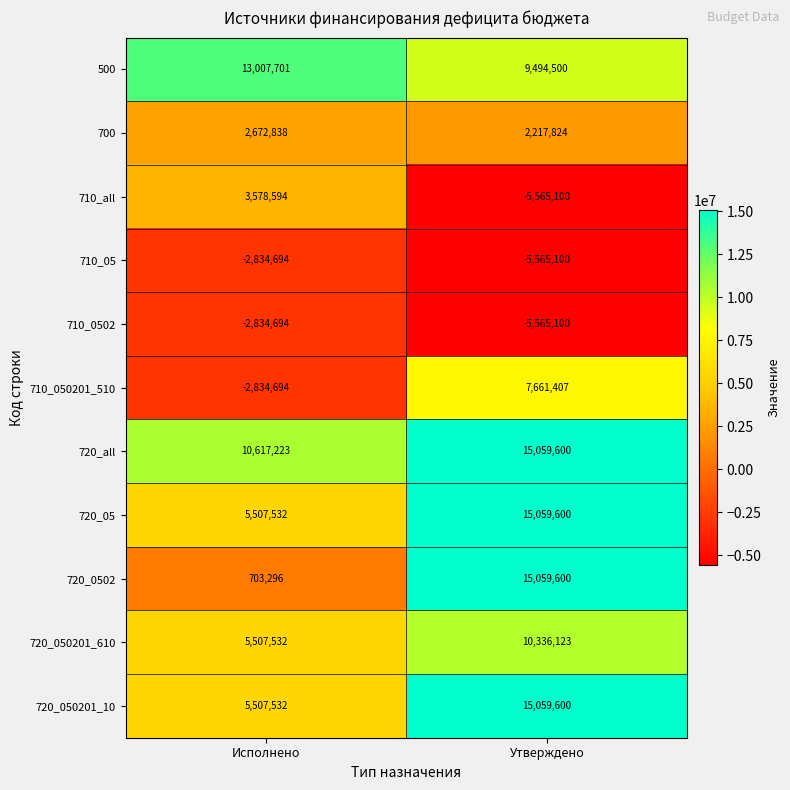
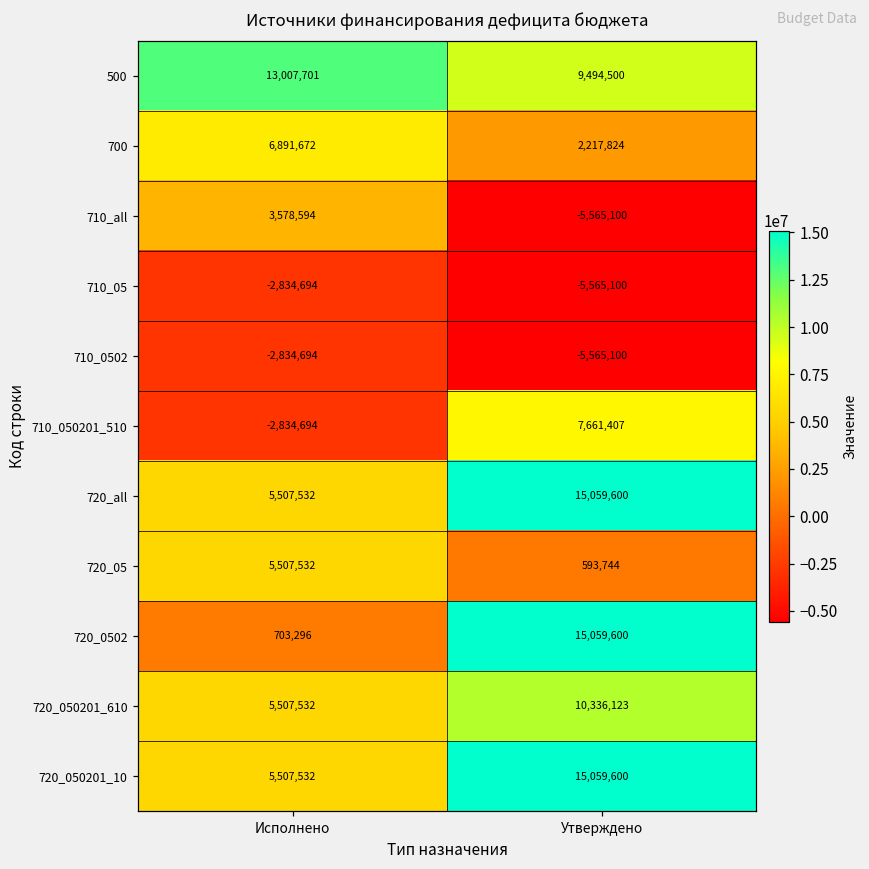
  {
    "500": {
      "Исполнено": "13,007,701",
      "Утверждено": "9,494,500"
    },
    "700": {
-     "Исполнено": "2,672,838",
+     "Исполнено": "6,891,672",
      "Утверждено": "2,217,824"
    },
    "710_all": {
      "Исполнено": "3,578,594",
      "Утверждено": "-5,565,100"
    },
    "710_05": {
      "Исполнено": "-2,834,694",
      "Утверждено": "-5,565,100"
    },
    "710_0502": {
      "Исполнено": "-2,834,694",
      "Утверждено": "-5,565,100"
    },
    "710_050201_510": {
      "Исполнено": "-2,834,694",
      "Утверждено": "7,661,407"
    },
    "720_all": {
-     "Исполнено": "10,617,223",
+     "Исполнено": "5,507,532",
      "Утверждено": "15,059,600"
    },
    "720_05": {
      "Исполнено": "5,507,532",
-     "Утверждено": "15,059,600"
+     "Утверждено": "593,744"
    },
    "720_0502": {
      "Исполнено": "703,296",
      "Утверждено": "15,059,600"
    },
    "720_050201_610": {
      "Исполнено": "5,507,532",
      "Утверждено": "10,336,123"
    },
    "720_050201_10": {
      "Исполнено": "5,507,532",
      "Утверждено": "15,059,600"
    }
  }
